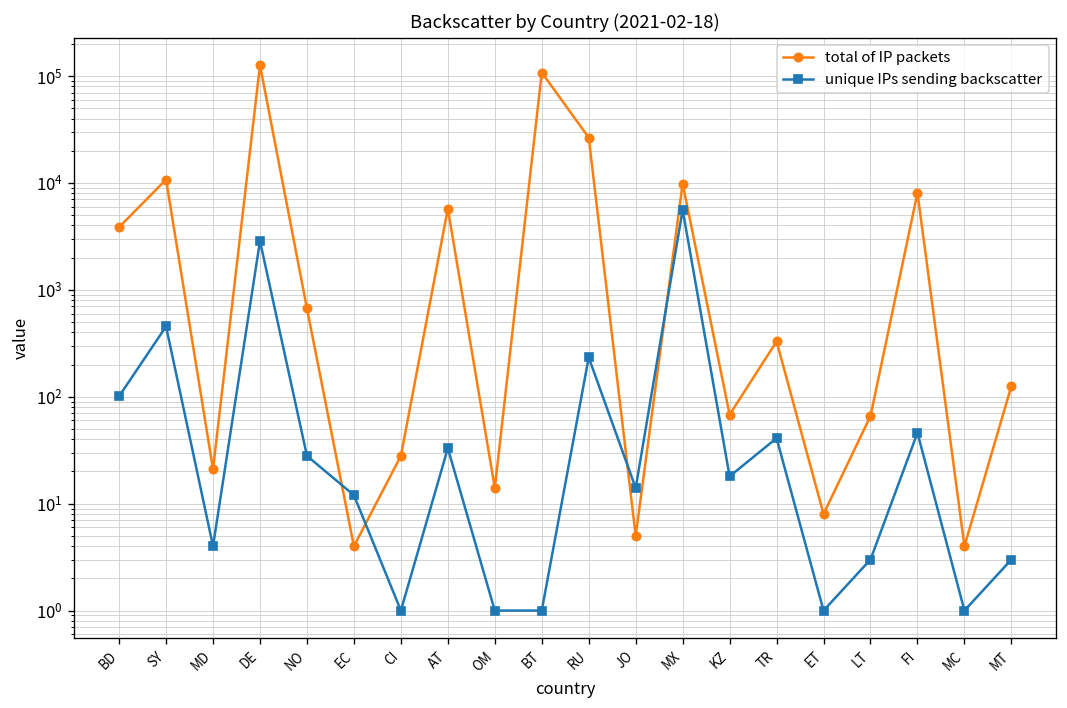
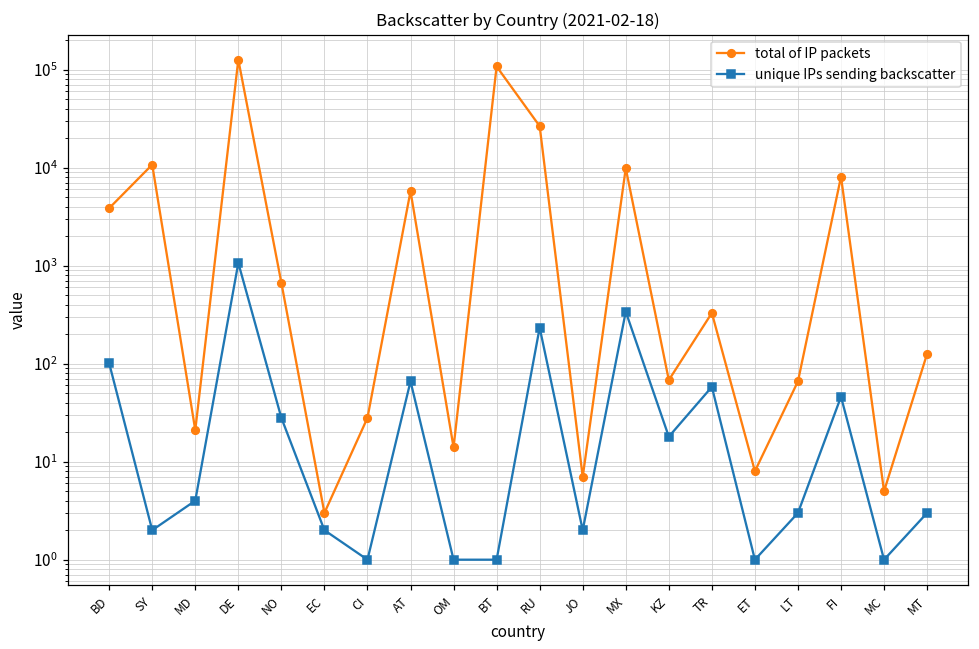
  {
    "total of IP packets": {
      "BD": 3900,
      "SY": 11000,
      "MD": 21,
      "DE": 130000,
      "NO": 700,
-     "EC": 4,
+     "EC": 3,
      "CI": 28,
      "AT": 6000,
      "OM": 14,
      "BT": 110000,
      "RU": 27000,
-     "JO": 5,
+     "JO": 7,
      "MX": 10000,
      "KZ": 70,
      "TR": 330,
      "ET": 8,
      "LT": 70,
      "FI": 8000,
-     "MC": 4,
+     "MC": 5,
      "MT": 130
    },
    "unique IPs sending backscatter": {
      "BD": 100,
-     "SY": 500,
+     "SY": 2,
      "MD": 4,
-     "DE": 2900,
+     "DE": 1100,
      "NO": 28,
-     "EC": 12,
+     "EC": 2,
      "CI": 1,
-     "AT": 33,
+     "AT": 70,
      "OM": 1,
      "BT": 1,
      "RU": 230,
-     "JO": 14,
-     "MX": 6000,
+     "JO": 2,
+     "MX": 340,
      "KZ": 18,
-     "TR": 40,
+     "TR": 60,
      "ET": 1,
      "LT": 3,
      "FI": 50,
      "MC": 1,
      "MT": 3
    }
  }
